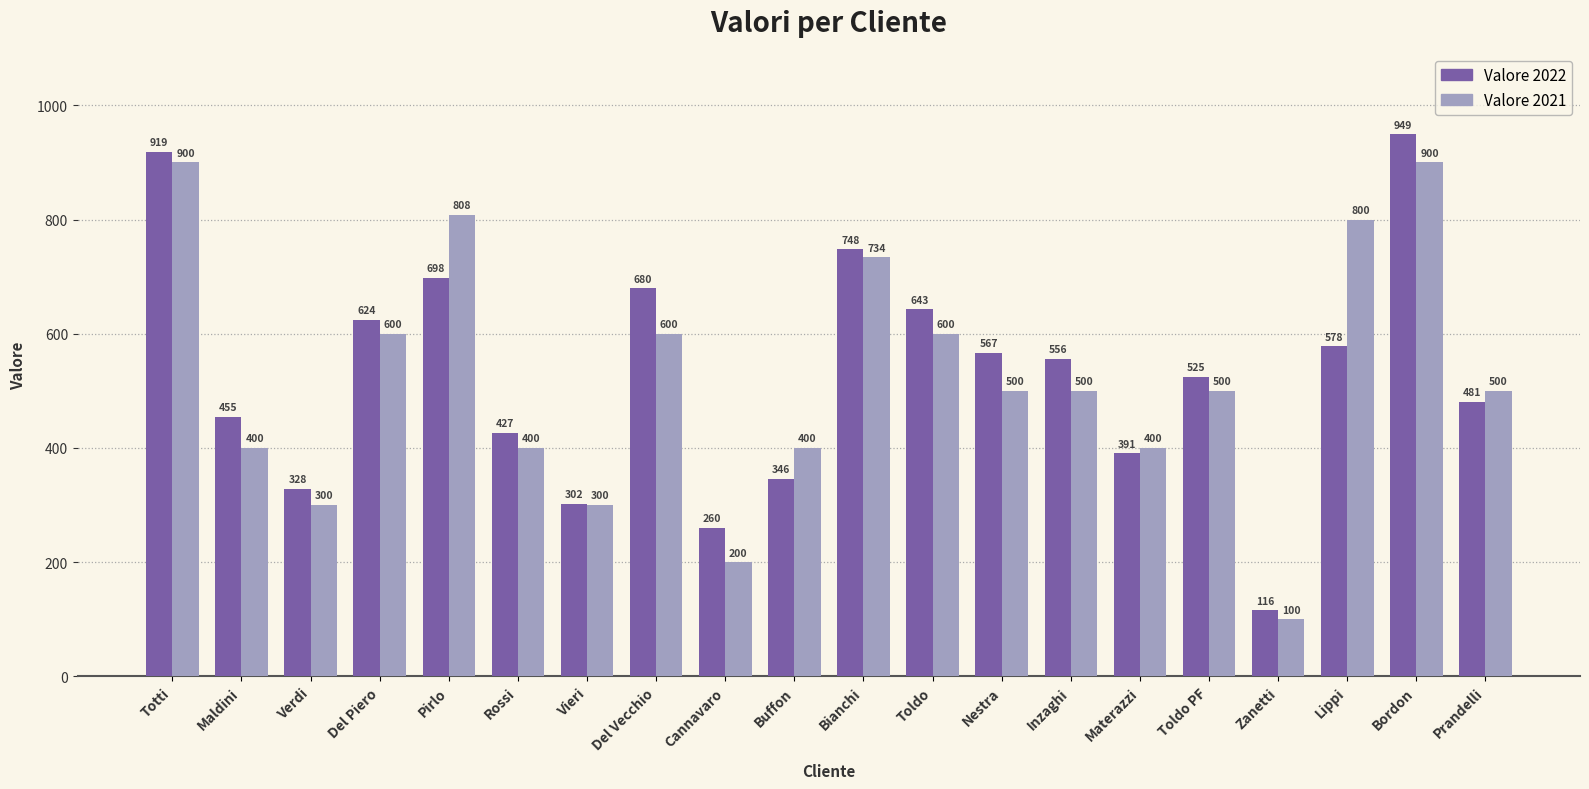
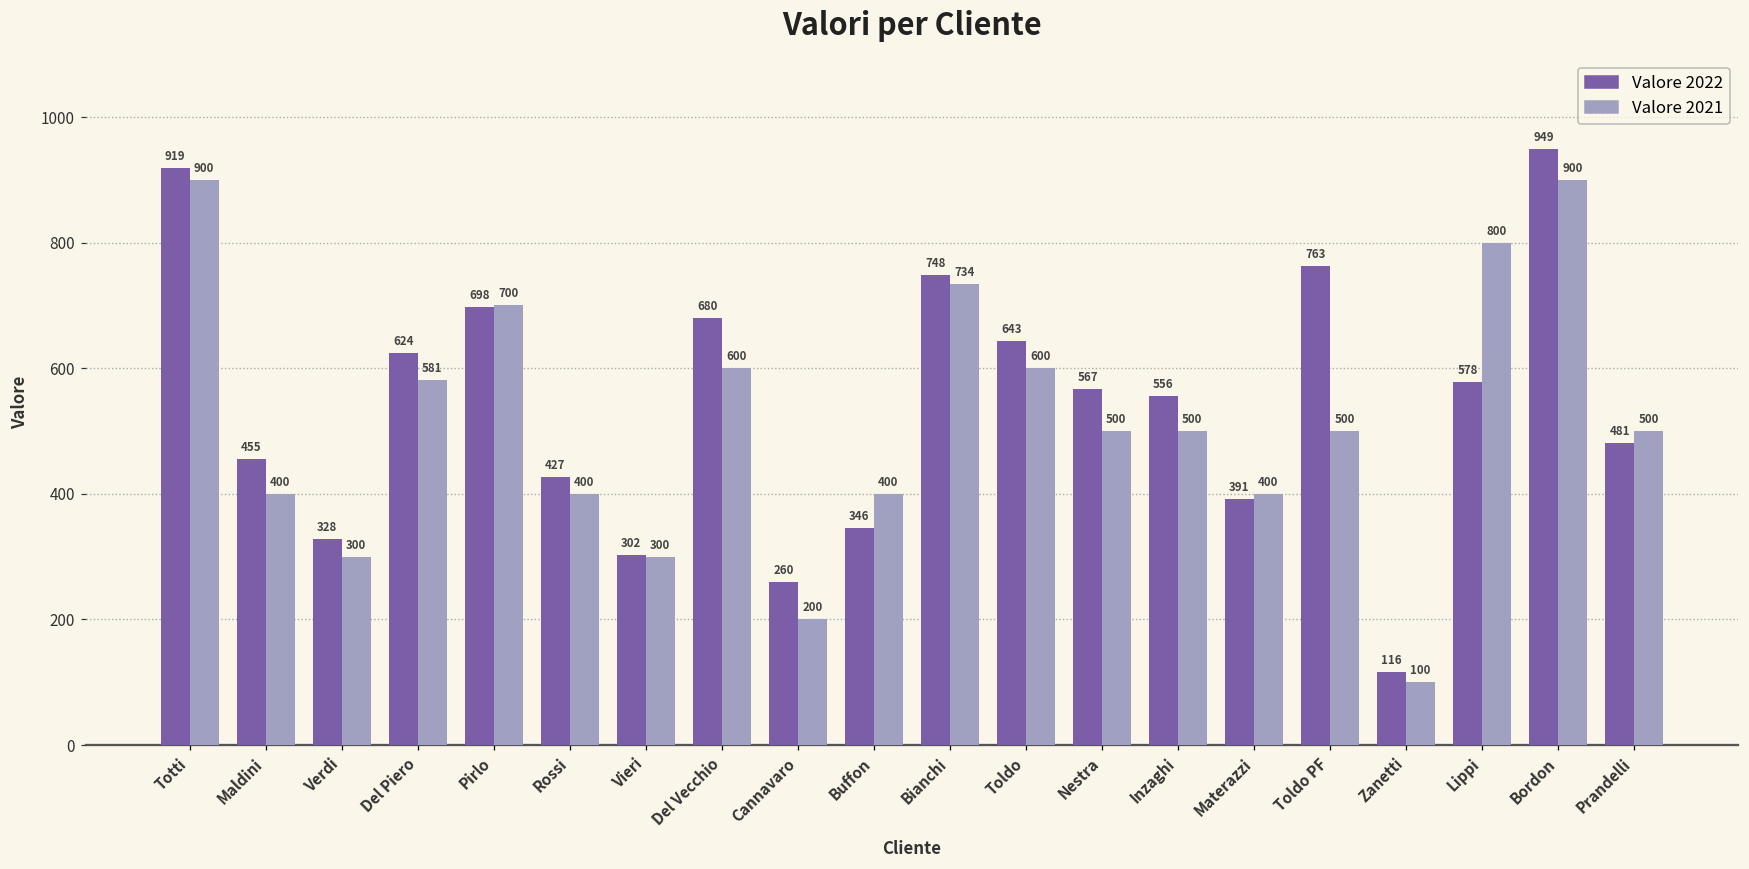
  {
    "Valore 2022": {
      "Totti": 919,
      "Maldini": 455,
      "Verdi": 328,
      "Del Piero": 624,
      "Pirlo": 698,
      "Rossi": 427,
      "Vieri": 302,
      "Del Vecchio": 680,
      "Cannavaro": 260,
      "Buffon": 346,
      "Bianchi": 748,
      "Toldo": 643,
      "Nestra": 567,
      "Inzaghi": 556,
      "Materazzi": 391,
-     "Toldo PF": 525,
+     "Toldo PF": 763,
      "Zanetti": 116,
      "Lippi": 578,
      "Bordon": 949,
      "Prandelli": 481
    },
    "Valore 2021": {
      "Totti": 900,
      "Maldini": 400,
      "Verdi": 300,
-     "Del Piero": 600,
-     "Pirlo": 808,
+     "Del Piero": 581,
+     "Pirlo": 700,
      "Rossi": 400,
      "Vieri": 300,
      "Del Vecchio": 600,
      "Cannavaro": 200,
      "Buffon": 400,
      "Bianchi": 734,
      "Toldo": 600,
      "Nestra": 500,
      "Inzaghi": 500,
      "Materazzi": 400,
      "Toldo PF": 500,
      "Zanetti": 100,
      "Lippi": 800,
      "Bordon": 900,
      "Prandelli": 500
    }
  }
